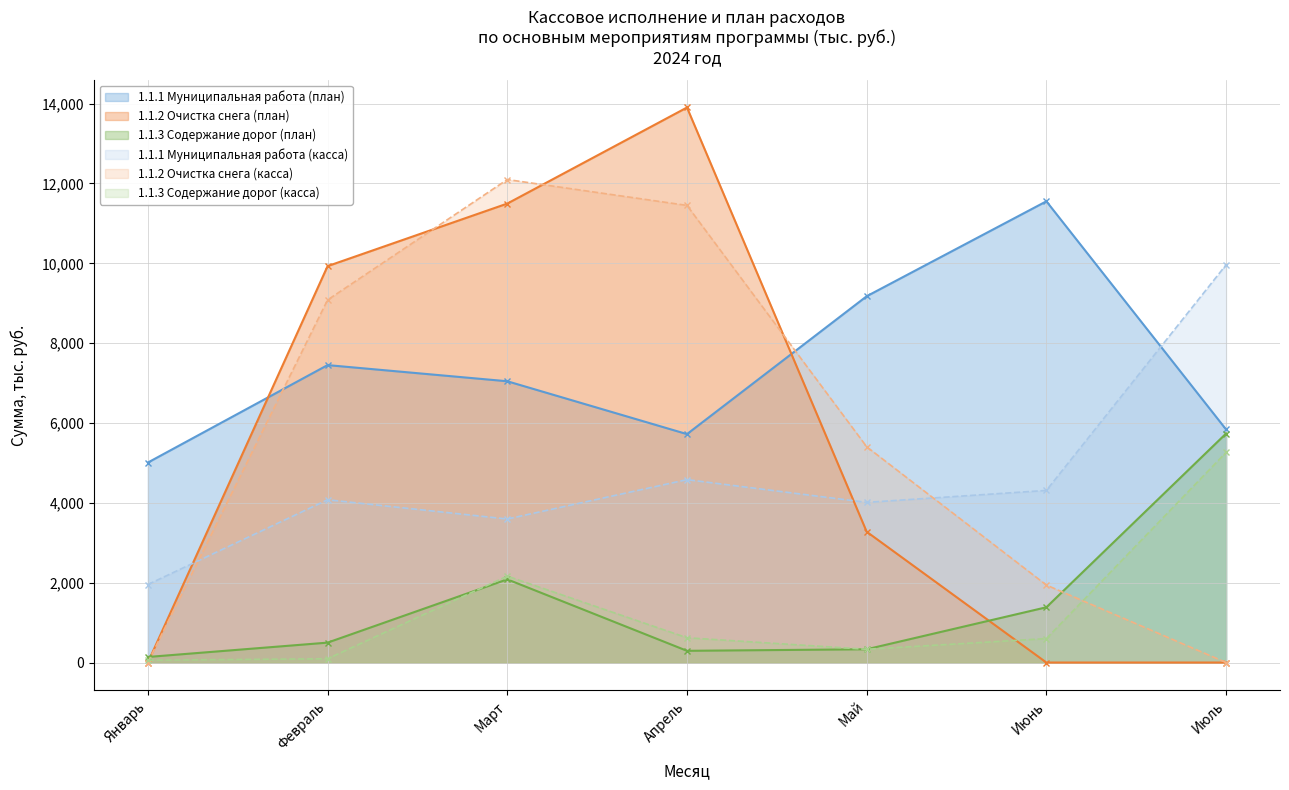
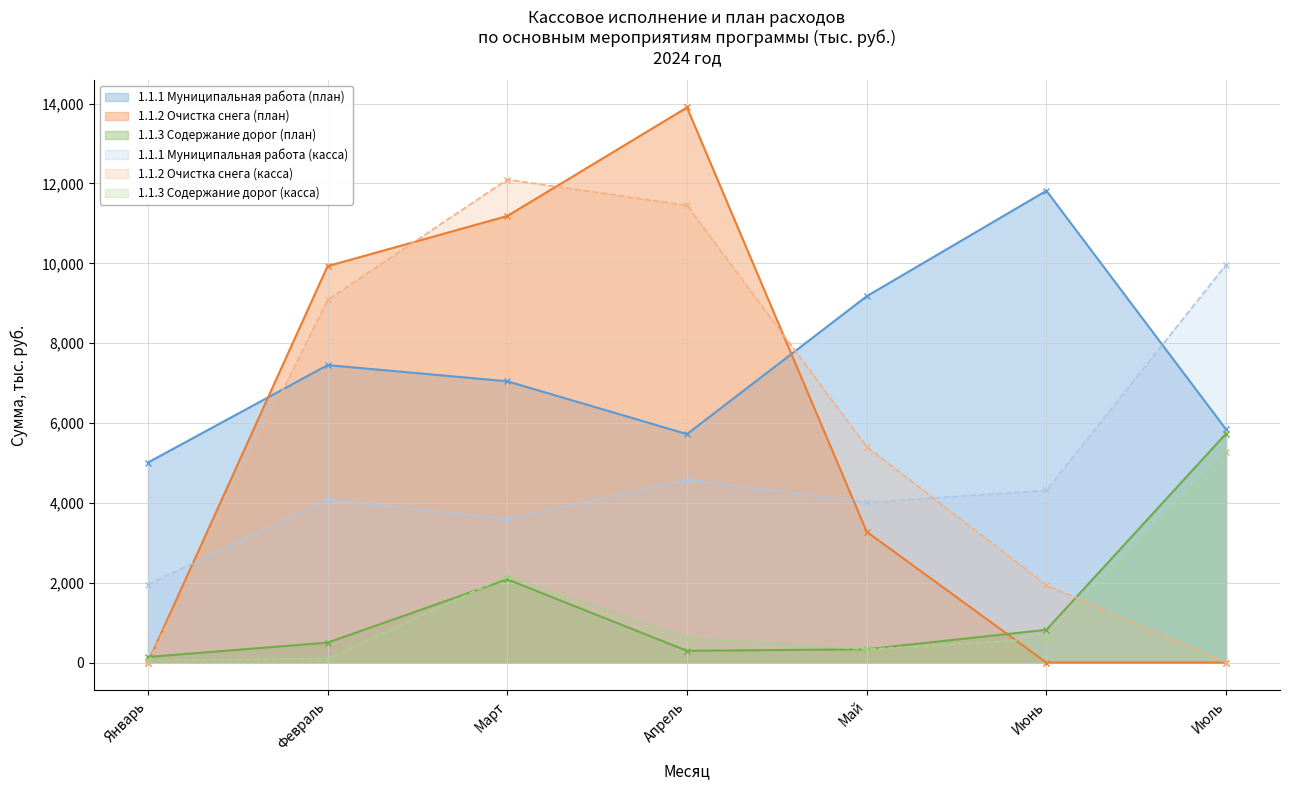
  {
    "1.1.1 Муниципальная работа (план)": {
      "Январь": "5,000",
      "Февраль": "7,400",
      "Март": "7,000",
      "Апрель": "5,700",
      "Май": "9,200",
-     "Июнь": "11,600",
+     "Июнь": "11,800",
      "Июль": "5,800"
    },
    "1.1.2 Очистка снега (план)": {
      "Февраль": "9,900",
-     "Март": "11,500",
+     "Март": "11,200",
      "Апрель": "13,900",
      "Май": "3,300",
      "Июнь": "0"
    },
    "1.1.3 Содержание дорог (план)": {
      "Январь": "100",
      "Февраль": "500",
      "Март": "2,100",
      "Апрель": "300",
-     "Июнь": "1,400",
+     "Июнь": "800",
      "Июль": "5,700"
    }
  }
